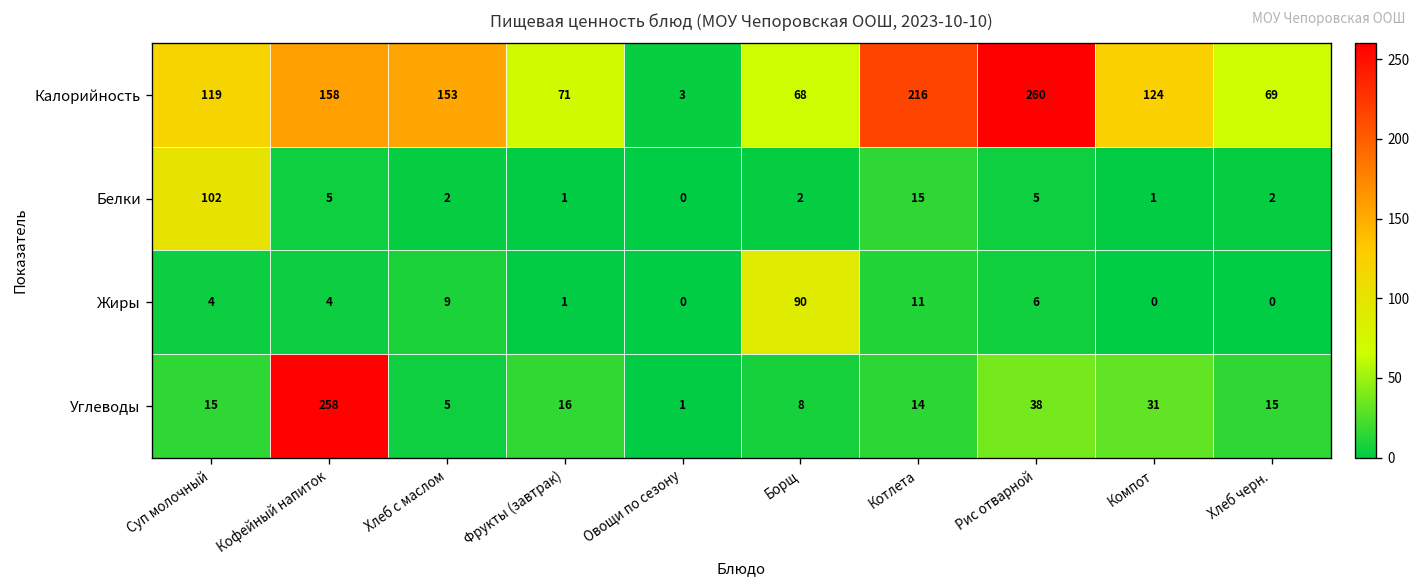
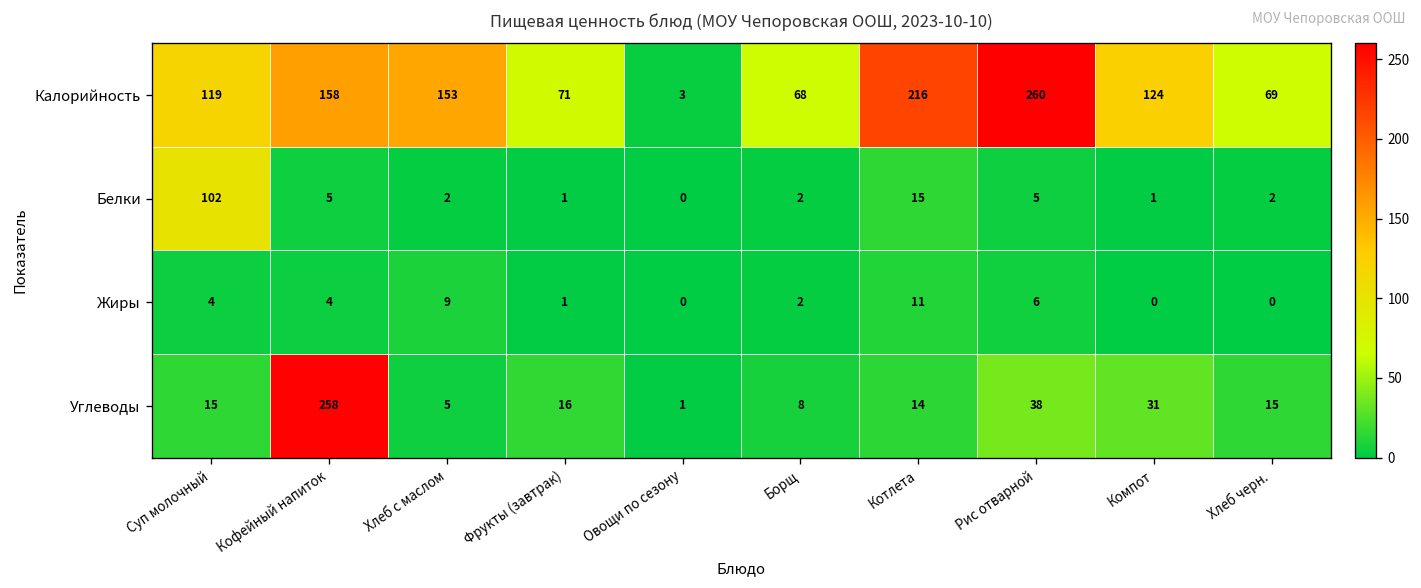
  {
    "Калорийность": {
      "Суп молочный": 119,
      "Кофейный напиток": 158,
      "Хлеб с маслом": 153,
      "Фрукты (завтрак)": 71,
      "Овощи по сезону": 3,
      "Борщ": 68,
      "Котлета": 216,
      "Рис отварной": 260,
      "Компот": 124,
      "Хлеб черн.": 69
    },
    "Белки": {
      "Суп молочный": 102,
      "Кофейный напиток": 5,
      "Хлеб с маслом": 2,
      "Фрукты (завтрак)": 1,
      "Овощи по сезону": 0,
      "Борщ": 2,
      "Котлета": 15,
      "Рис отварной": 5,
      "Компот": 1,
      "Хлеб черн.": 2
    },
    "Жиры": {
      "Суп молочный": 4,
      "Кофейный напиток": 4,
      "Хлеб с маслом": 9,
      "Фрукты (завтрак)": 1,
      "Овощи по сезону": 0,
-     "Борщ": 90,
+     "Борщ": 2,
      "Котлета": 11,
      "Рис отварной": 6,
      "Компот": 0,
      "Хлеб черн.": 0
    },
    "Углеводы": {
      "Суп молочный": 15,
      "Кофейный напиток": 258,
      "Хлеб с маслом": 5,
      "Фрукты (завтрак)": 16,
      "Овощи по сезону": 1,
      "Борщ": 8,
      "Котлета": 14,
      "Рис отварной": 38,
      "Компот": 31,
      "Хлеб черн.": 15
    }
  }
